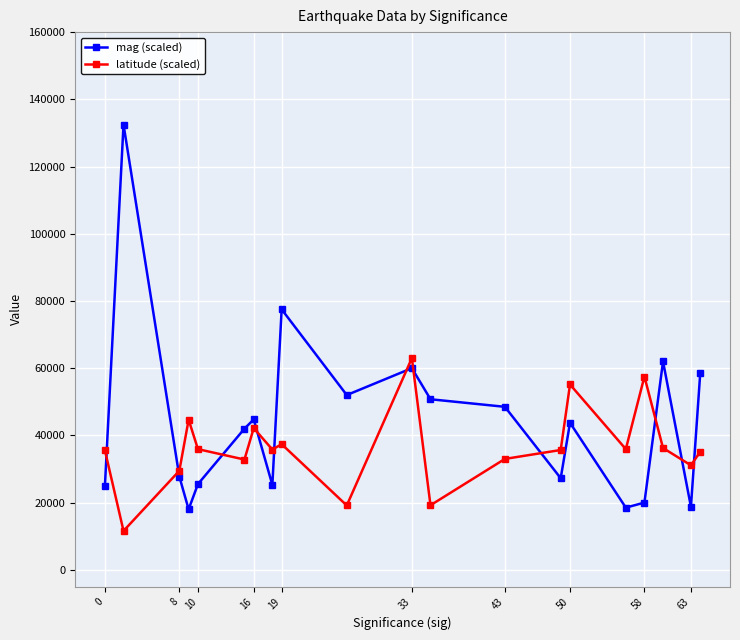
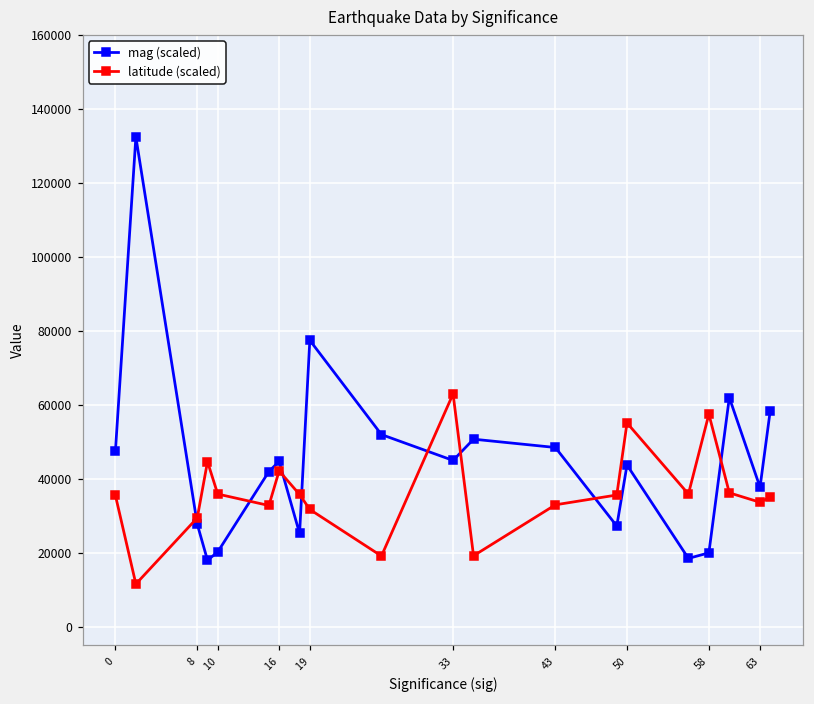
  {
    "mag (scaled)": {
-     "0": 25000,
+     "0": 48000,
      "8": 28000,
-     "10": 26000,
+     "10": 20000,
      "16": 45000,
      "19": 78000,
-     "33": 60000,
+     "33": 45000,
      "43": 49000,
      "50": 44000,
      "58": 20000,
-     "63": 19000
+     "63": 38000
    },
    "latitude (scaled)": {
      "0": 36000,
      "8": 29000,
      "10": 36000,
      "16": 42000,
-     "19": 37000,
+     "19": 32000,
      "33": 63000,
      "43": 33000,
      "50": 55000,
      "58": 58000,
-     "63": 31000
+     "63": 34000
    }
  }
